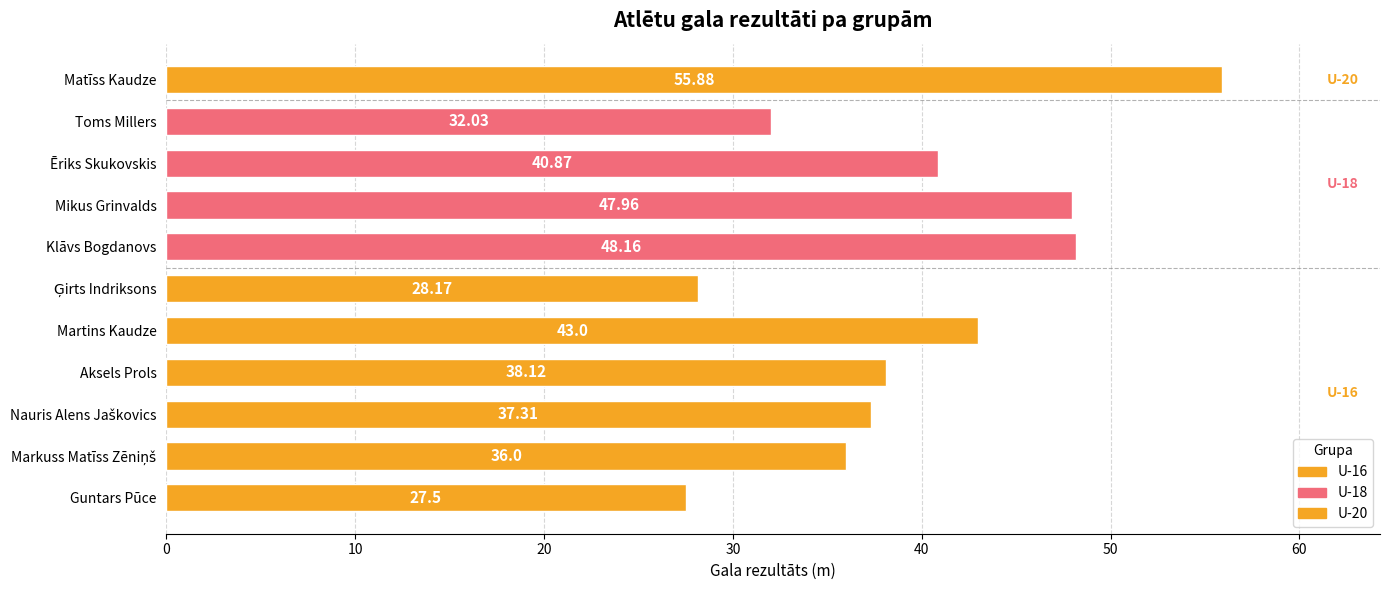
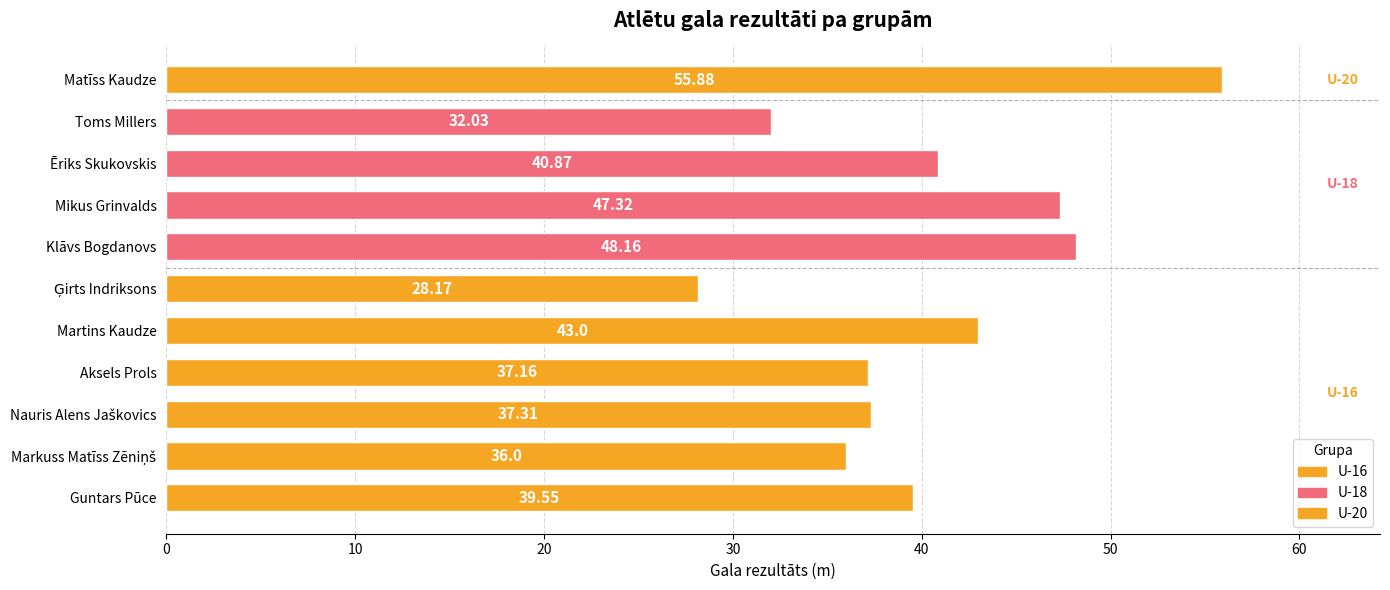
  {
    "Matīss Kaudze": 55.88,
    "Toms Millers": 32.03,
    "Ēriks Skukovskis": 40.87,
-   "Mikus Grinvalds": 47.96,
+   "Mikus Grinvalds": 47.32,
    "Klāvs Bogdanovs": 48.16,
    "Ģirts Indriksons": 28.17,
    "Martins Kaudze": 43.0,
-   "Aksels Prols": 38.12,
+   "Aksels Prols": 37.16,
    "Nauris Alens Jaškovics": 37.31,
    "Markuss Matīss Zēniņš": 36.0,
-   "Guntars Pūce": 27.5
+   "Guntars Pūce": 39.55
  }
